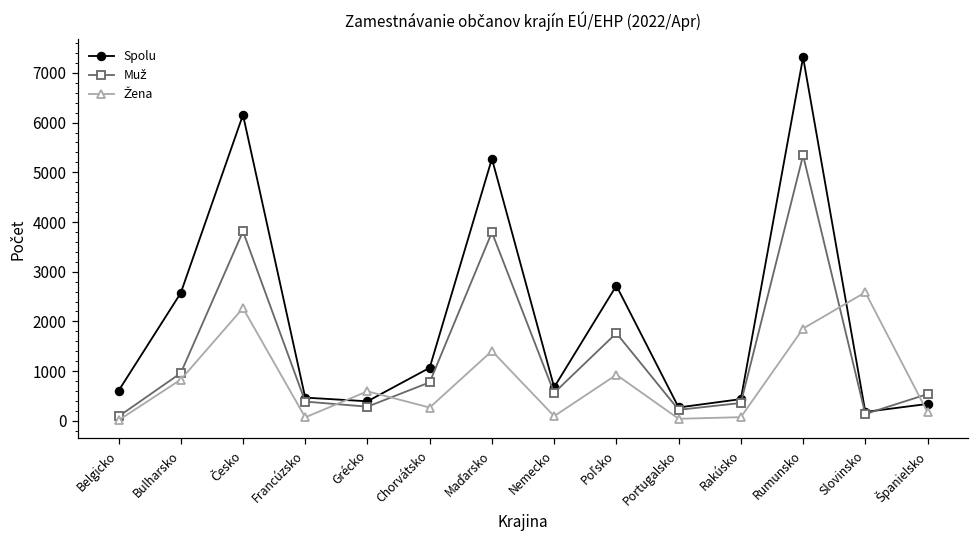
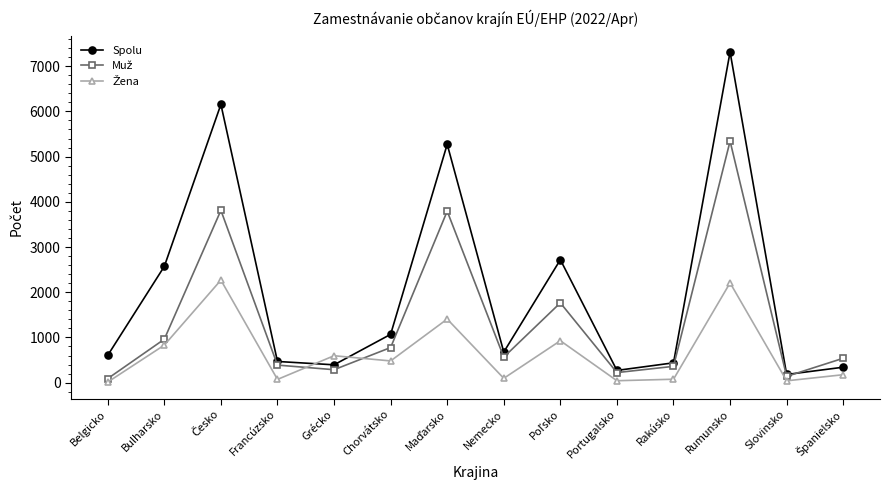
  {
    "Spolu": {
      "Belgicko": 600,
      "Bulharsko": 2600,
      "Česko": 6200,
      "Francúzsko": 500,
      "Grécko": 400,
      "Chorvátsko": 1100,
      "Maďarsko": 5300,
      "Nemecko": 700,
      "Poľsko": 2700,
      "Rakúsko": 400,
      "Rumunsko": 7300,
      "Španielsko": 300
    },
    "Muž": {
      "Belgicko": 100,
      "Bulharsko": 1000,
      "Česko": 3800,
      "Francúzsko": 400,
      "Grécko": 300,
      "Chorvátsko": 800,
      "Maďarsko": 3800,
      "Nemecko": 600,
      "Poľsko": 1800,
      "Rakúsko": 400,
      "Rumunsko": 5300,
      "Španielsko": 500
    },
    "Žena": {
      "Belgicko": 0,
      "Bulharsko": 800,
      "Česko": 2300,
      "Francúzsko": 100,
      "Grécko": 600,
-     "Chorvátsko": 300,
+     "Chorvátsko": 500,
      "Maďarsko": 1400,
      "Nemecko": 100,
      "Poľsko": 900,
      "Portugalsko": 0,
      "Rakúsko": 100,
-     "Rumunsko": 1900,
-     "Slovinsko": 2600,
+     "Rumunsko": 2200,
+     "Slovinsko": 0,
      "Španielsko": 200
    }
  }
